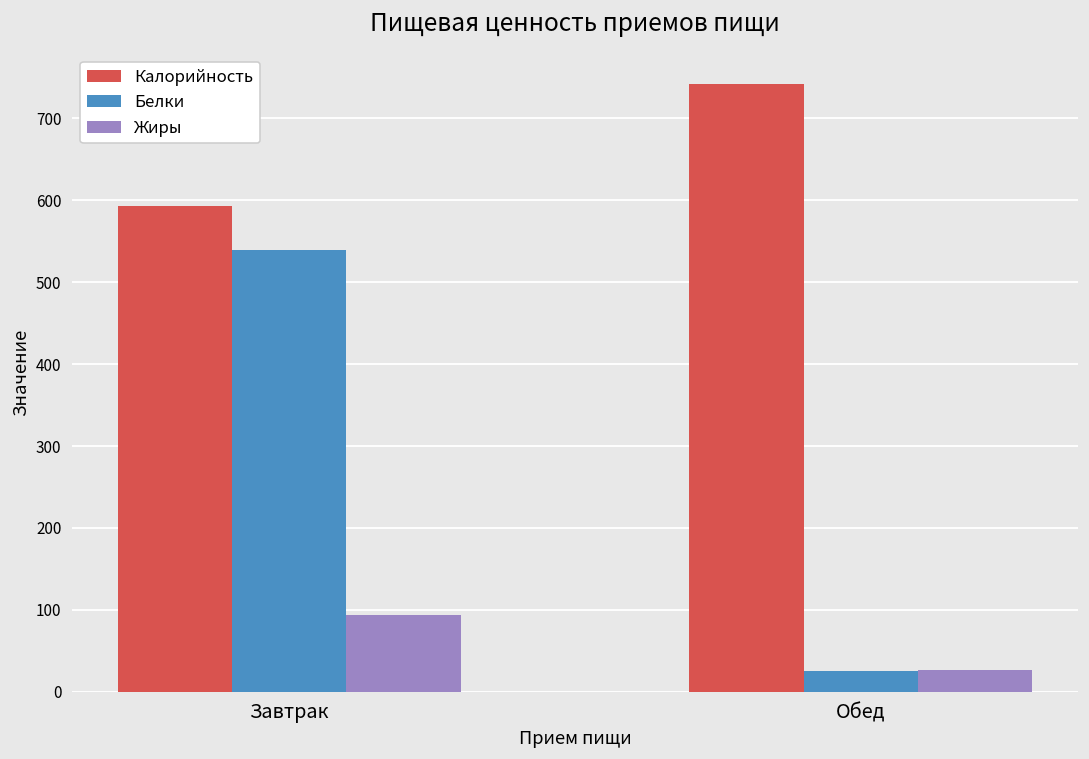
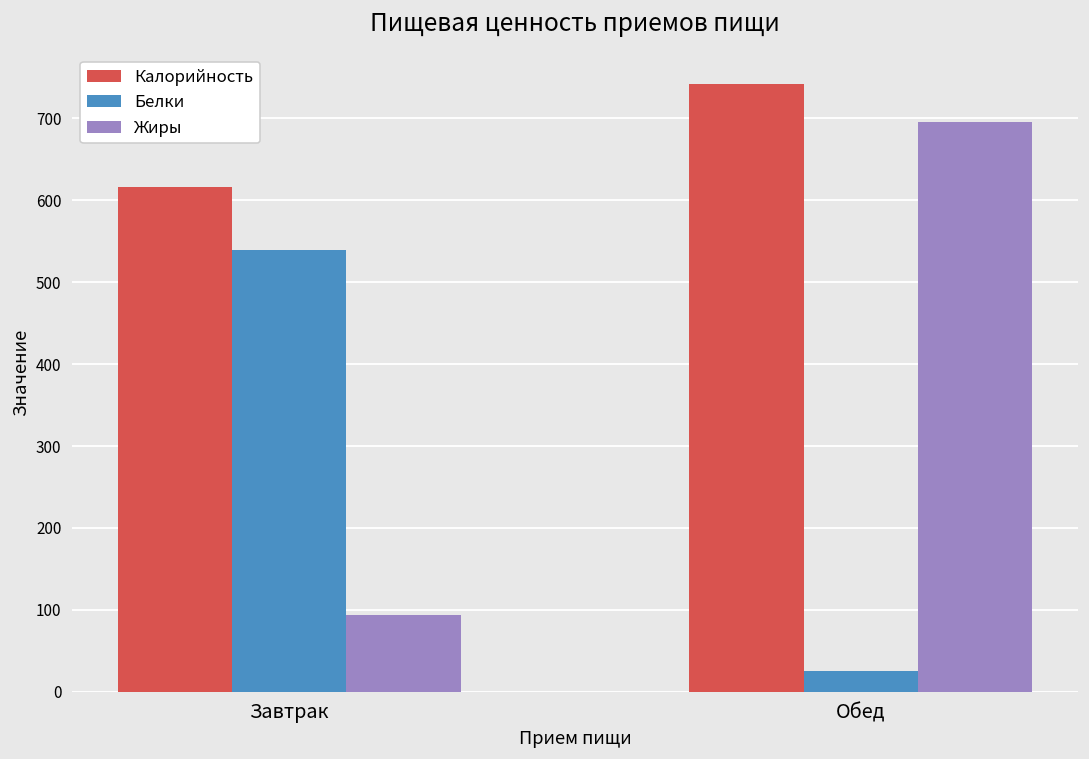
  {
    "Калорийность": {
-     "Завтрак": 590,
+     "Завтрак": 620,
      "Обед": 740
    },
    "Белки": {
      "Завтрак": 540,
      "Обед": 30
    },
    "Жиры": {
      "Завтрак": 90,
-     "Обед": 30
+     "Обед": 700
    }
  }
